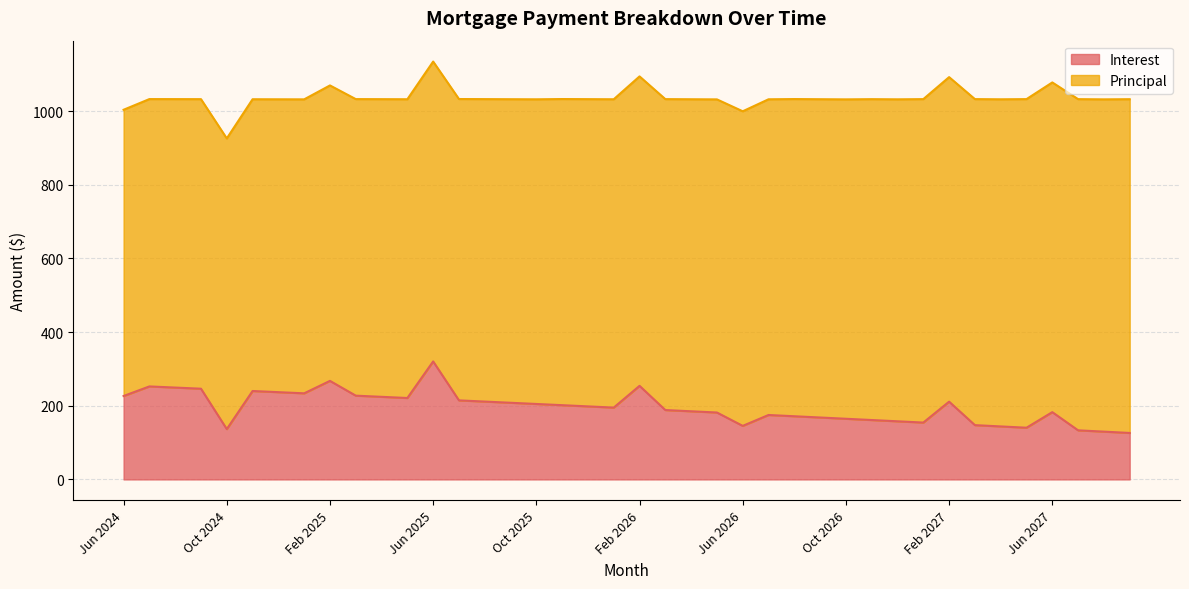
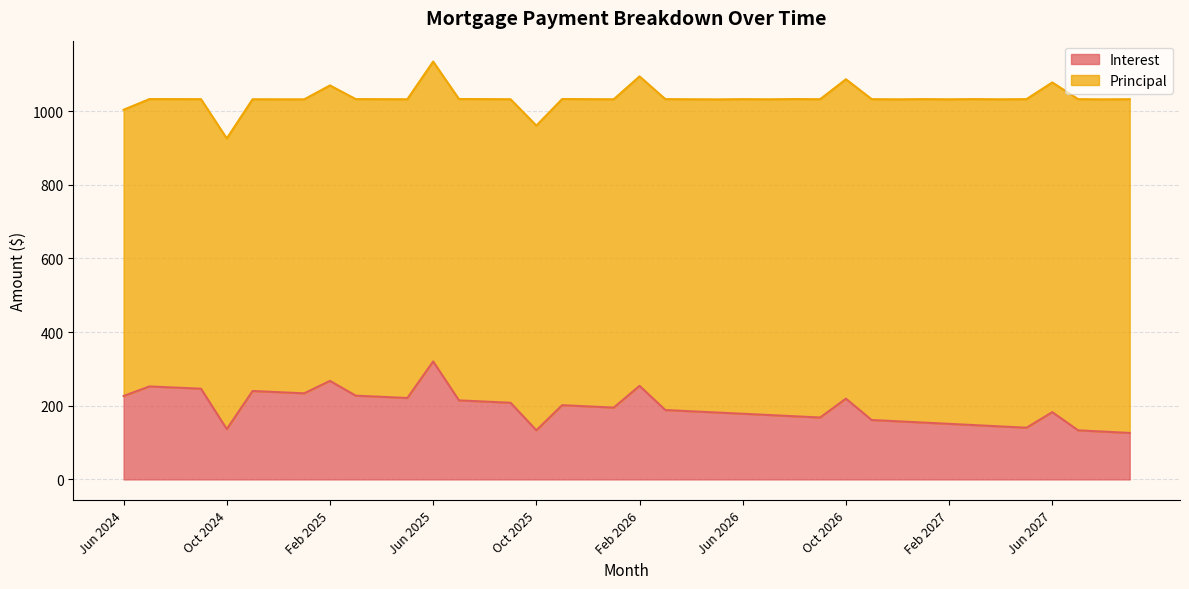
  {
    "Interest": {
      "Jun 2024": 230,
      "Oct 2024": 140,
      "Feb 2025": 270,
      "Jun 2025": 320,
-     "Oct 2025": 200,
+     "Oct 2025": 130,
      "Feb 2026": 250,
-     "Jun 2026": 150,
-     "Oct 2026": 160,
-     "Feb 2027": 210,
+     "Jun 2026": 180,
+     "Oct 2026": 220,
+     "Feb 2027": 150,
      "Jun 2027": 180
    },
    "Principal": {
      "Jun 2024": 780,
      "Oct 2024": 790,
      "Feb 2025": 800,
      "Jun 2025": 810,
      "Oct 2025": 830,
      "Feb 2026": 840,
      "Jun 2026": 850,
      "Oct 2026": 870,
      "Feb 2027": 880,
      "Jun 2027": 900
    }
  }
